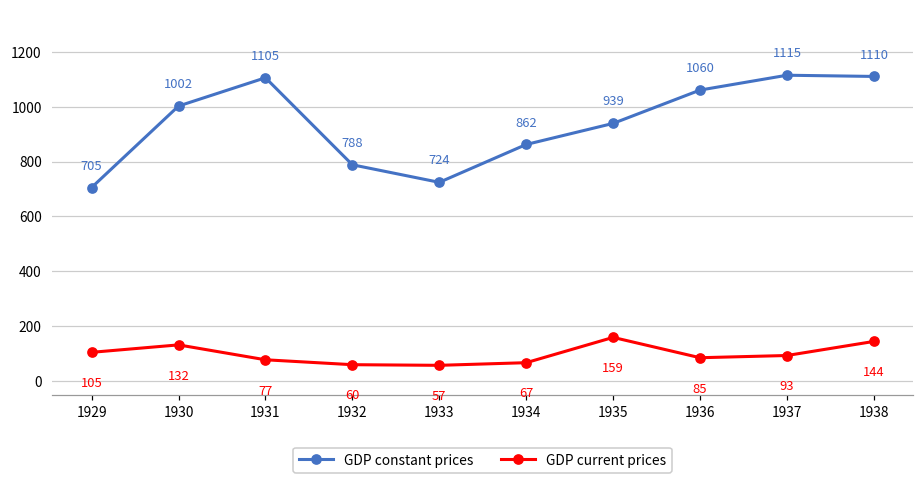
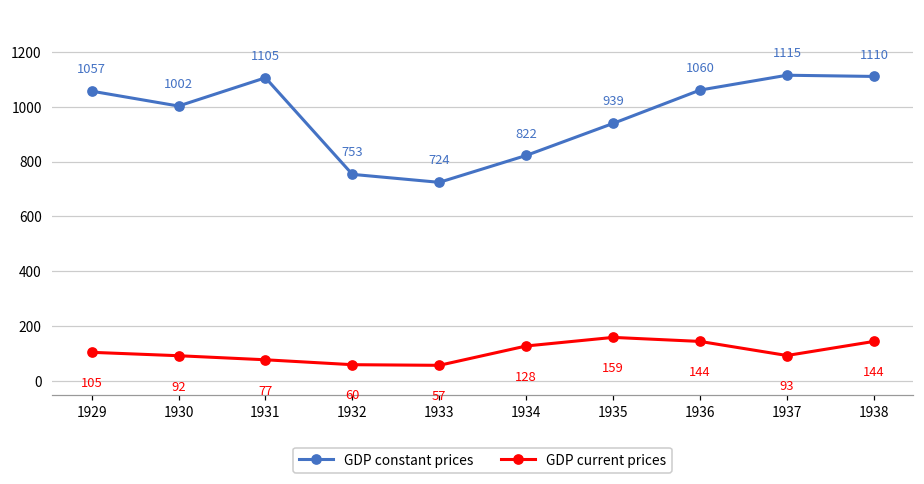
  {
    "GDP constant prices": {
-     "1929": 705,
+     "1929": 1057,
      "1930": 1002,
      "1931": 1105,
-     "1932": 788,
+     "1932": 753,
      "1933": 724,
-     "1934": 862,
+     "1934": 822,
      "1935": 939,
      "1936": 1060,
      "1937": 1115,
      "1938": 1110
    },
    "GDP current prices": {
      "1929": 105,
-     "1930": 132,
+     "1930": 92,
      "1931": 77,
      "1932": 60,
      "1933": 57,
-     "1934": 67,
+     "1934": 128,
      "1935": 159,
-     "1936": 85,
+     "1936": 144,
      "1937": 93,
      "1938": 144
    }
  }
